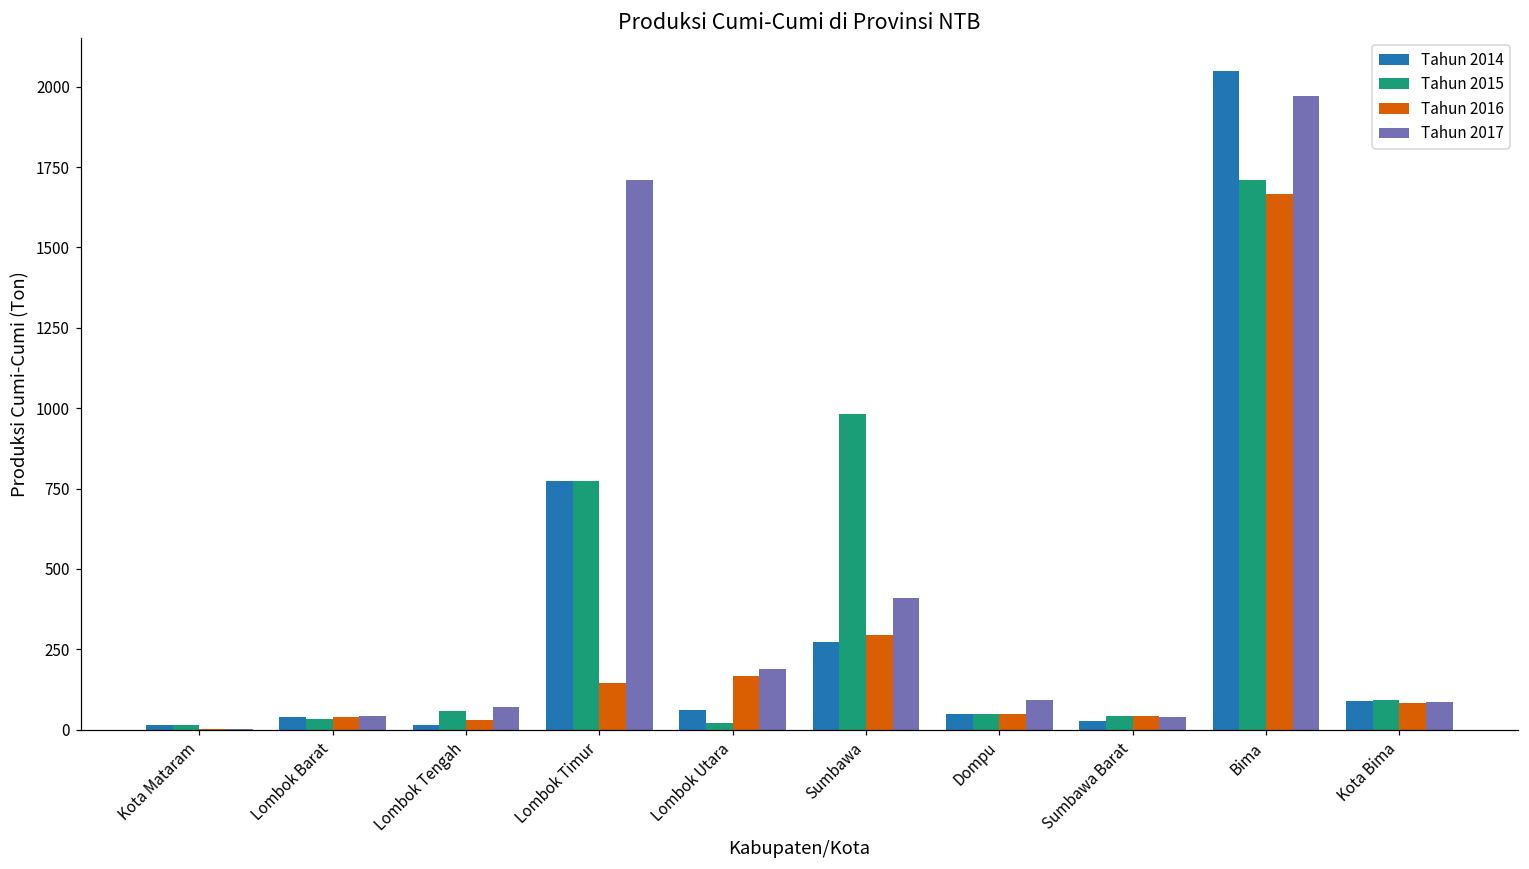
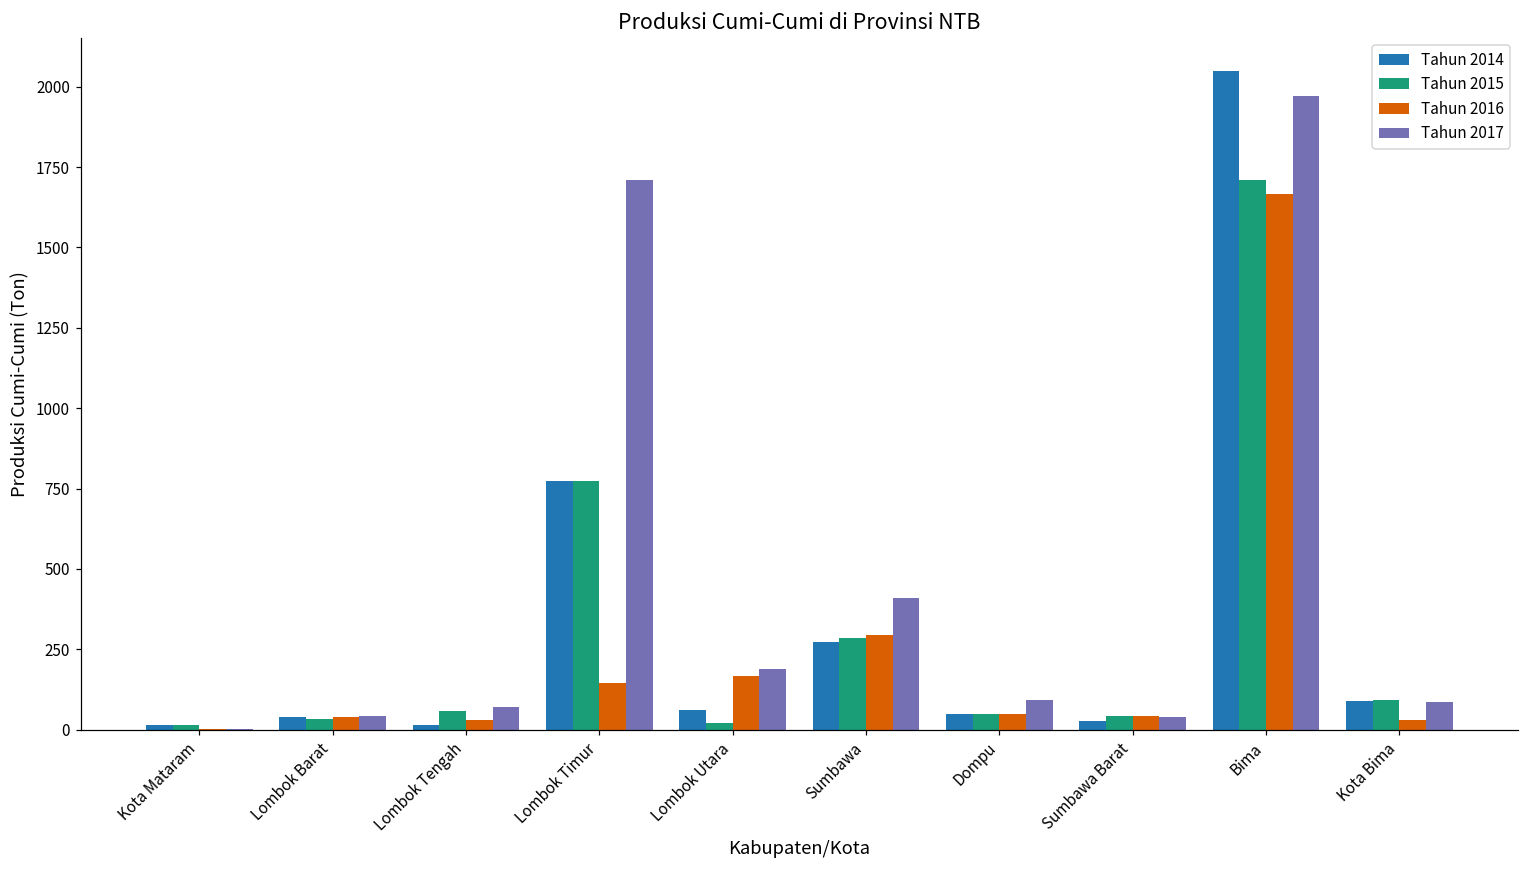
  {
    "Tahun 2014": {
      "Kota Mataram": 20,
      "Lombok Barat": 40,
      "Lombok Tengah": 20,
      "Lombok Timur": 770,
      "Lombok Utara": 60,
      "Sumbawa": 270,
      "Dompu": 50,
      "Sumbawa Barat": 30,
      "Bima": 2050,
      "Kota Bima": 90
    },
    "Tahun 2015": {
      "Kota Mataram": 10,
      "Lombok Barat": 30,
      "Lombok Tengah": 60,
      "Lombok Timur": 770,
      "Lombok Utara": 20,
-     "Sumbawa": 980,
+     "Sumbawa": 280,
      "Dompu": 50,
      "Sumbawa Barat": 40,
      "Bima": 1710,
      "Kota Bima": 90
    },
    "Tahun 2016": {
      "Lombok Barat": 40,
      "Lombok Tengah": 30,
      "Lombok Timur": 140,
      "Lombok Utara": 170,
      "Sumbawa": 300,
      "Dompu": 50,
      "Sumbawa Barat": 40,
      "Bima": 1670,
-     "Kota Bima": 80
+     "Kota Bima": 30
    },
    "Tahun 2017": {
      "Lombok Barat": 40,
      "Lombok Tengah": 70,
      "Lombok Timur": 1710,
      "Lombok Utara": 190,
      "Sumbawa": 410,
      "Dompu": 90,
      "Sumbawa Barat": 40,
      "Bima": 1970,
      "Kota Bima": 80
    }
  }
